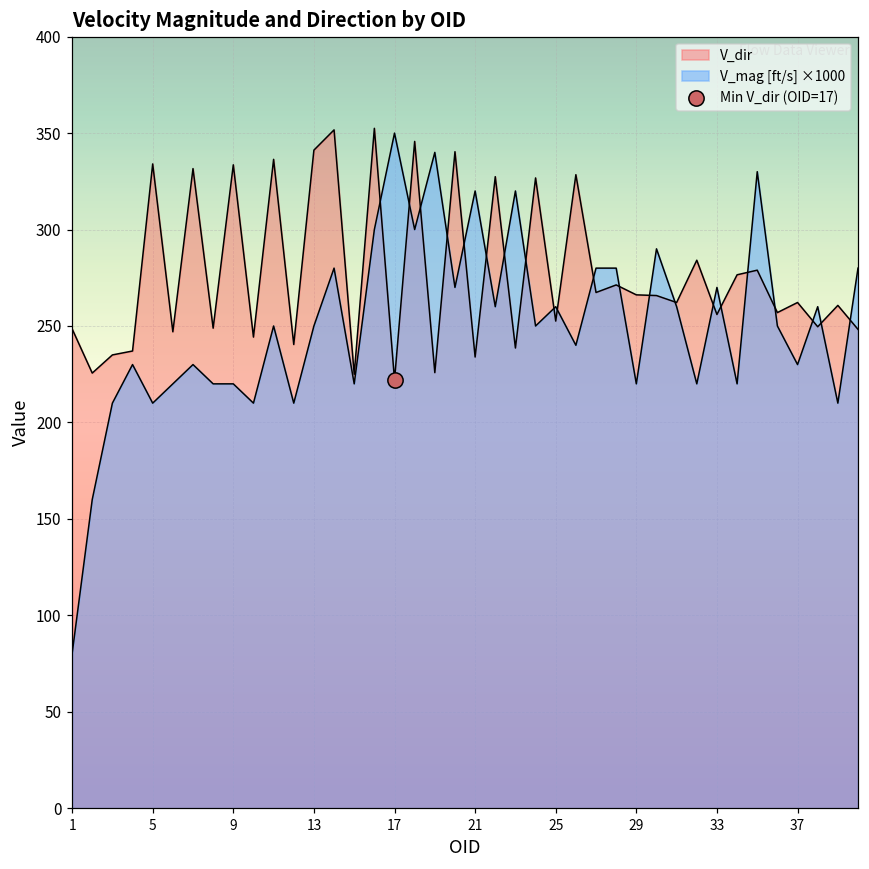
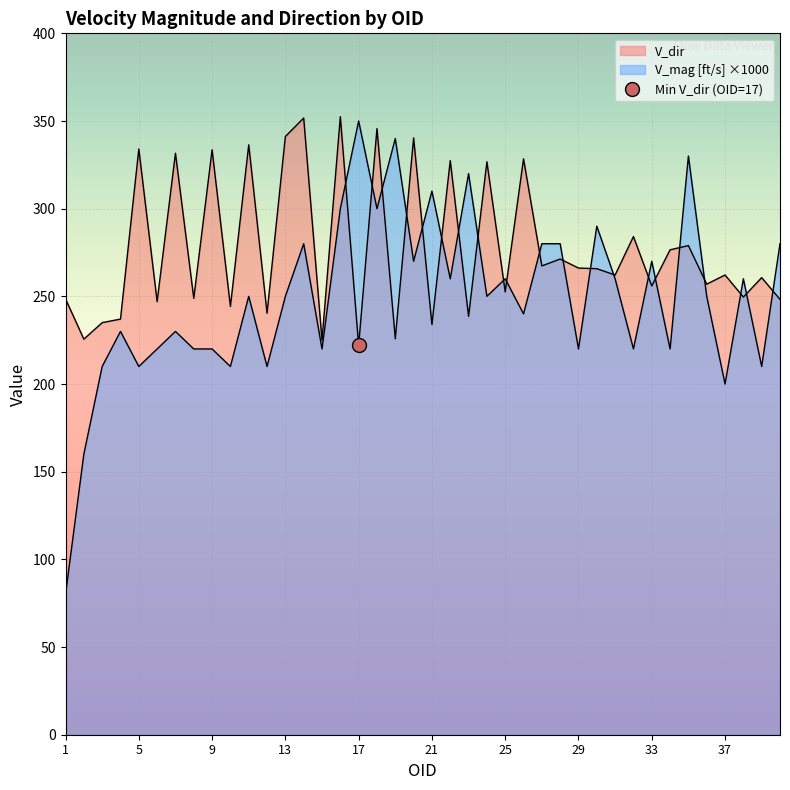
  {
    "V_mag [ft/s] ×1000": {
      "1": 80,
      "5": 210,
      "9": 220,
      "13": 250,
      "17": 350,
-     "21": 320,
+     "21": 310,
      "25": 260,
      "29": 220,
      "33": 270,
-     "37": 230
+     "37": 200
    }
  }
